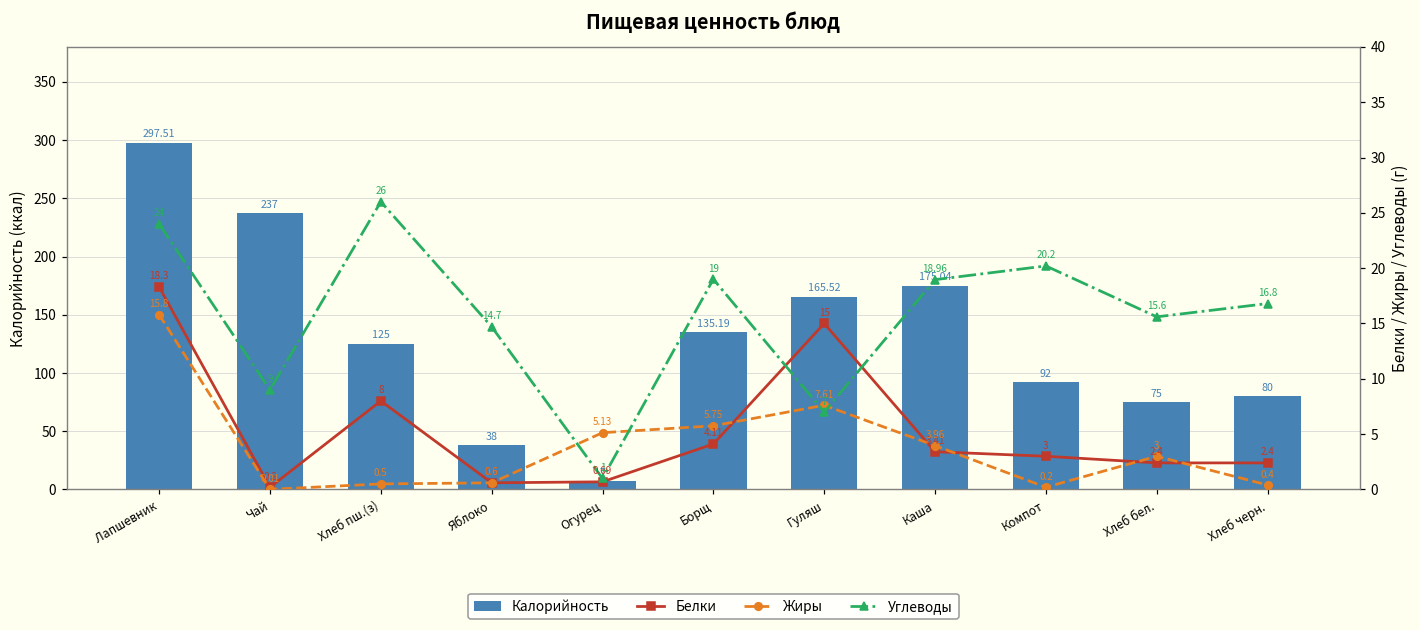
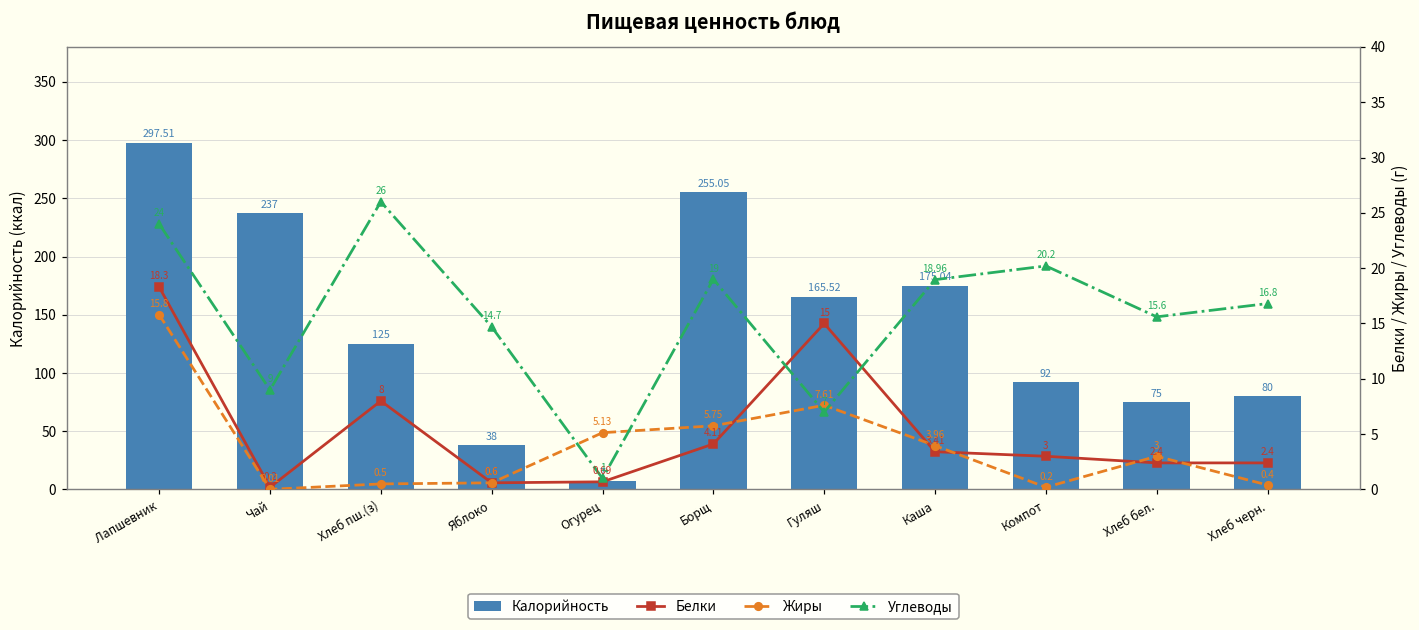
  {
    "Калорийность": {
      "Лапшевник": 297.51,
      "Чай": 237,
      "Хлеб пш.(з)": 125,
      "Яблоко": 38,
-     "Борщ": 135.19,
+     "Борщ": 255.05,
      "Гуляш": 165.52,
      "Компот": 92,
      "Хлеб бел.": 75,
      "Хлеб черн.": 80
    },
    "Белки": {
      "Лапшевник": 18.3,
      "Хлеб пш.(з)": 8,
      "Борщ": 4.11,
      "Гуляш": 15,
      "Компот": 3,
      "Хлеб черн.": 2.4
    },
    "Жиры": {
      "Лапшевник": 15.8,
      "Хлеб пш.(з)": 0.5,
      "Огурец": 5.13,
      "Борщ": 5.75,
      "Гуляш": 7.61,
      "Компот": 0.2,
      "Хлеб черн.": 0.4
    },
    "Углеводы": {
      "Лапшевник": 24,
      "Чай": 9,
      "Хлеб пш.(з)": 26,
      "Яблоко": 14.7,
      "Борщ": 19,
      "Компот": 20.2,
      "Хлеб бел.": 15.6,
      "Хлеб черн.": 16.8
    }
  }
